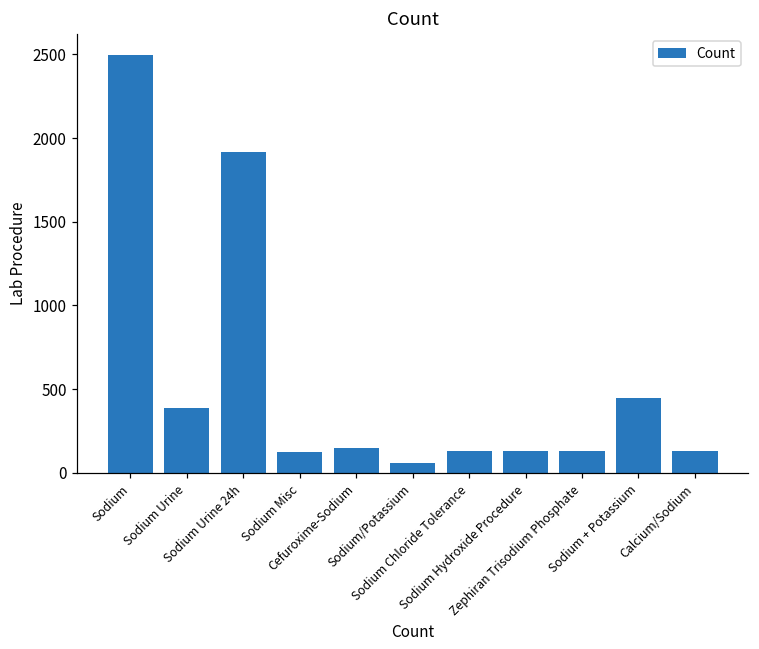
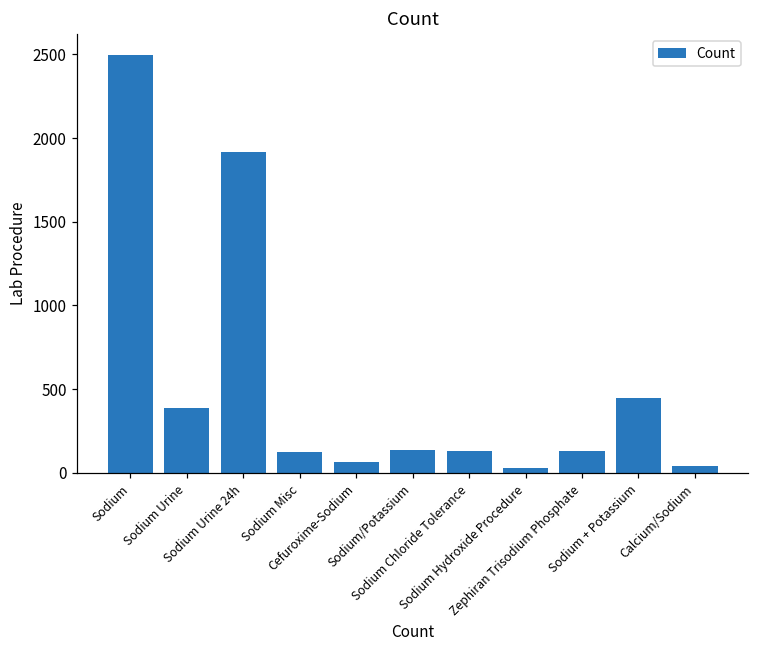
  {
    "Sodium": 2490,
    "Sodium Urine": 390,
    "Sodium Urine 24h": 1920,
    "Sodium Misc": 130,
-   "Cefuroxime-Sodium": 150,
-   "Sodium/Potassium": 60,
+   "Cefuroxime-Sodium": 70,
+   "Sodium/Potassium": 130,
    "Sodium Chloride Tolerance": 130,
-   "Sodium Hydroxide Procedure": 130,
+   "Sodium Hydroxide Procedure": 30,
    "Zephiran Trisodium Phosphate": 130,
    "Sodium + Potassium": 450,
-   "Calcium/Sodium": 130
+   "Calcium/Sodium": 40
  }
